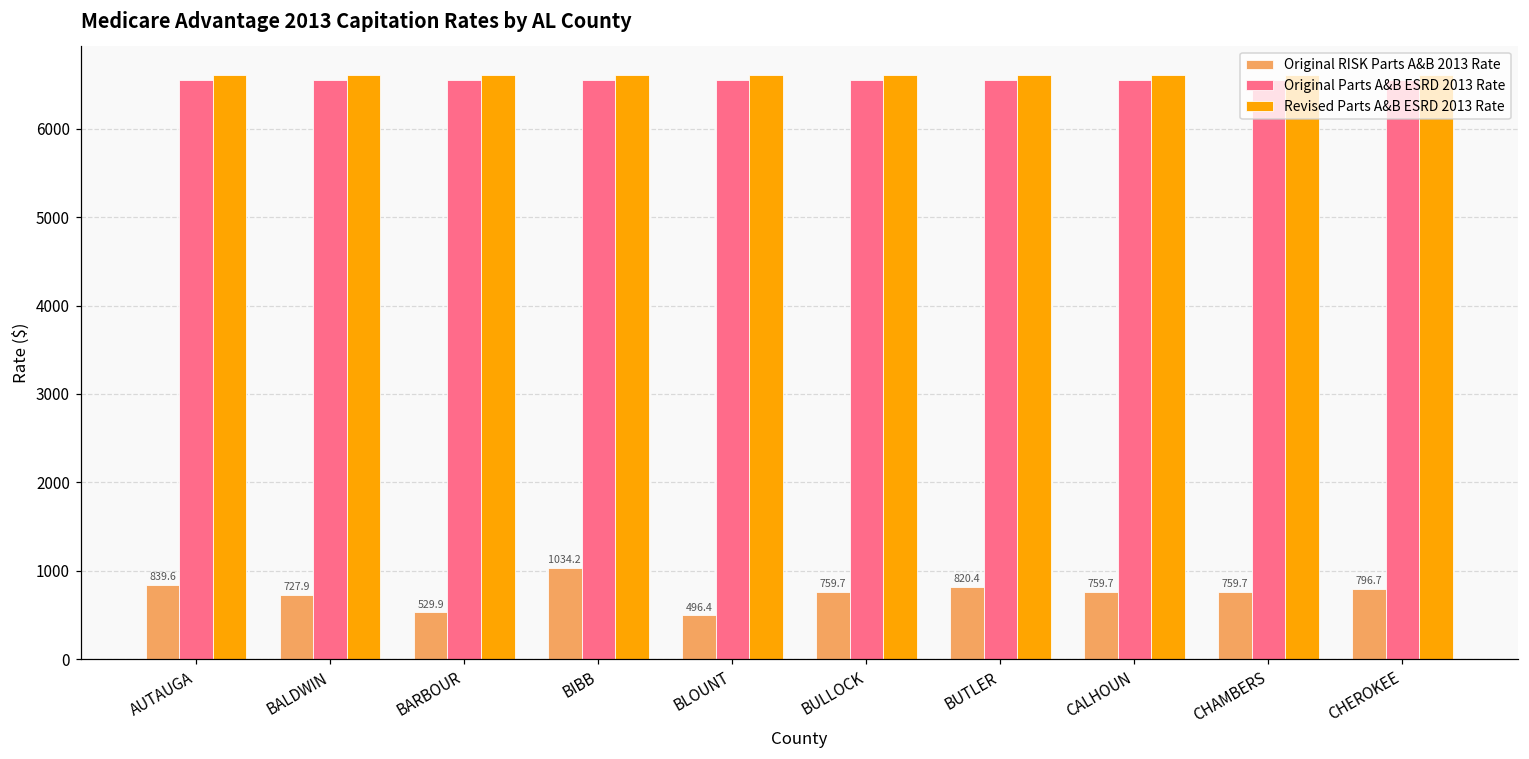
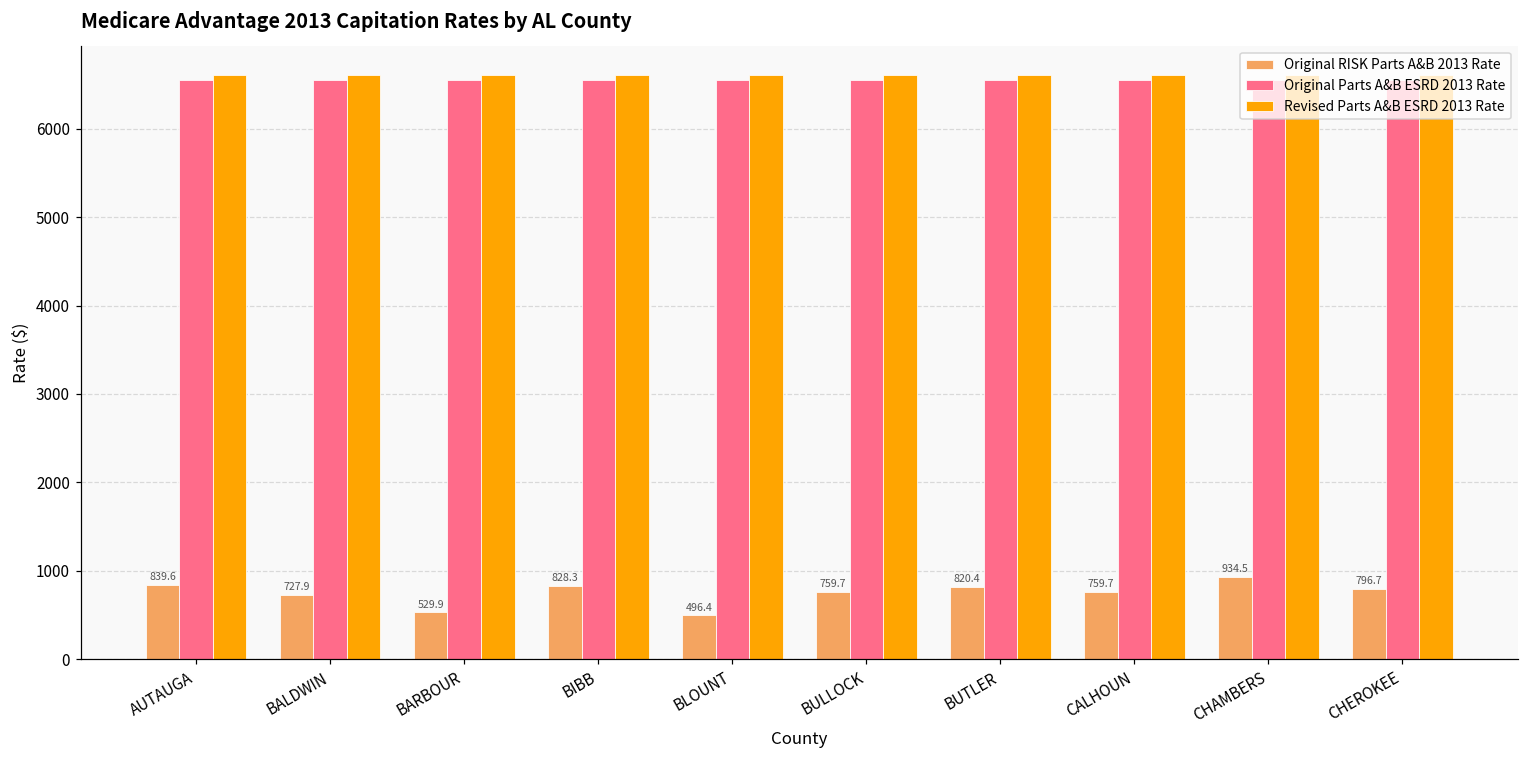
  {
    "Original RISK Parts A&B 2013 Rate": {
      "AUTAUGA": 839.6,
      "BALDWIN": 727.9,
      "BARBOUR": 529.9,
-     "BIBB": 1034.2,
+     "BIBB": 828.3,
      "BLOUNT": 496.4,
      "BULLOCK": 759.7,
      "BUTLER": 820.4,
      "CALHOUN": 759.7,
-     "CHAMBERS": 759.7,
+     "CHAMBERS": 934.5,
      "CHEROKEE": 796.7
    },
    "Original Parts A&B ESRD 2013 Rate": {
      "AUTAUGA": 6500,
      "BALDWIN": 6500,
      "BARBOUR": 6500,
      "BIBB": 6500,
      "BLOUNT": 6500,
      "BULLOCK": 6500,
      "BUTLER": 6500,
      "CALHOUN": 6500
    },
    "Revised Parts A&B ESRD 2013 Rate": {
      "AUTAUGA": 6600,
      "BALDWIN": 6600,
      "BARBOUR": 6600,
      "BIBB": 6600,
      "BLOUNT": 6600,
      "BULLOCK": 6600,
      "BUTLER": 6600,
      "CALHOUN": 6600
    }
  }
